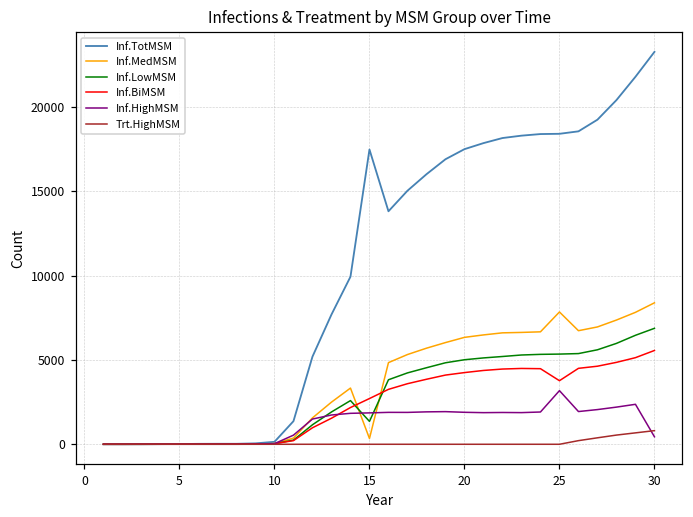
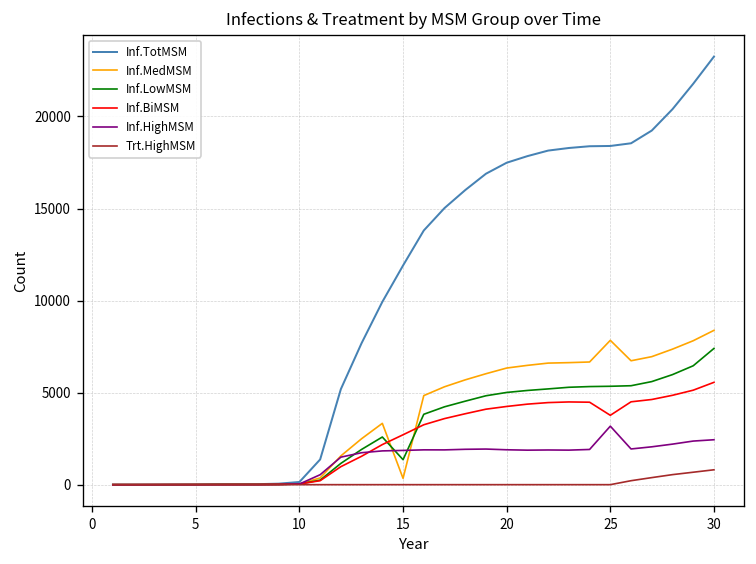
  {
    "Inf.TotMSM": {
-     "15": 17500,
+     "15": 11900,
      "20": 17500,
      "25": 18400,
      "30": 23300
    },
    "Inf.MedMSM": {
      "15": 300,
      "20": 6300,
      "25": 7800,
      "30": 8400
    },
    "Inf.LowMSM": {
      "15": 1400,
      "20": 5000,
      "25": 5300,
-     "30": 6900
+     "30": 7400
    },
    "Inf.BiMSM": {
      "15": 2700,
      "20": 4200,
      "25": 3800,
      "30": 5600
    },
    "Inf.HighMSM": {
      "15": 1900,
      "20": 1900,
      "25": 3200,
-     "30": 400
+     "30": 2400
    },
    "Trt.HighMSM": {
      "15": 0,
      "20": 0,
      "25": 0,
      "30": 800
    }
  }
